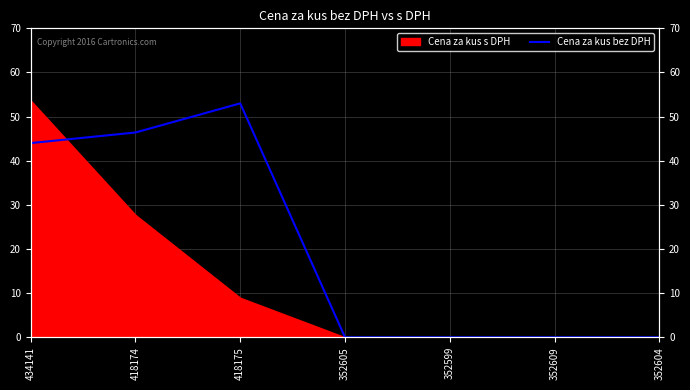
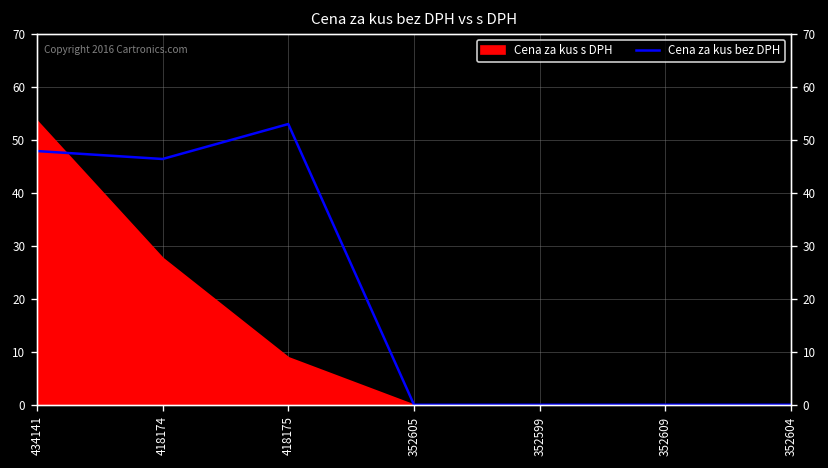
  {
    "Cena za kus bez DPH": {
-     "434141": 44,
+     "434141": 48,
      "418174": 46,
      "418175": 53
    },
    "Cena za kus s DPH": {
      "434141": 54,
      "418174": 28,
      "418175": 9
    }
  }
